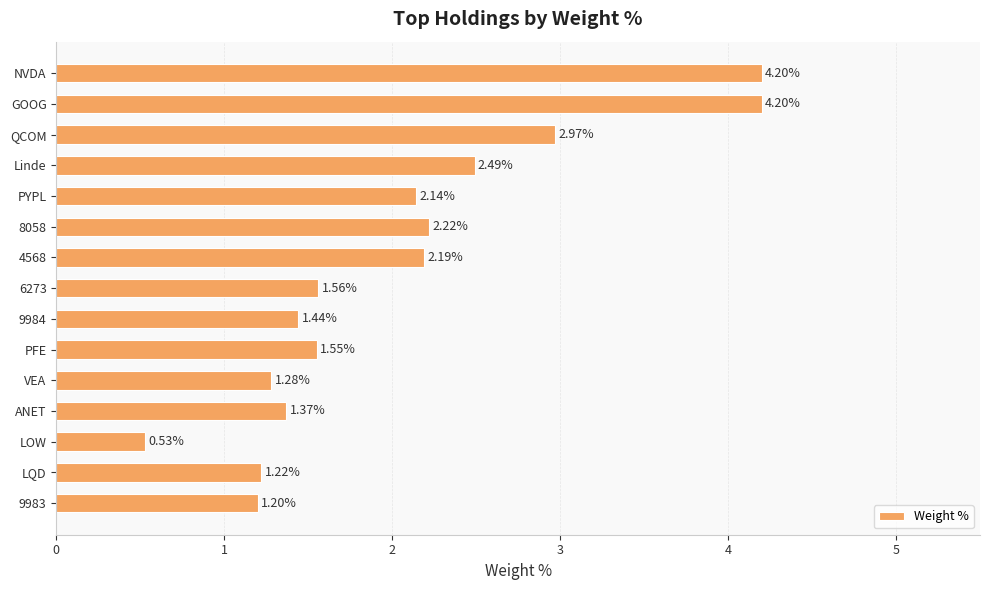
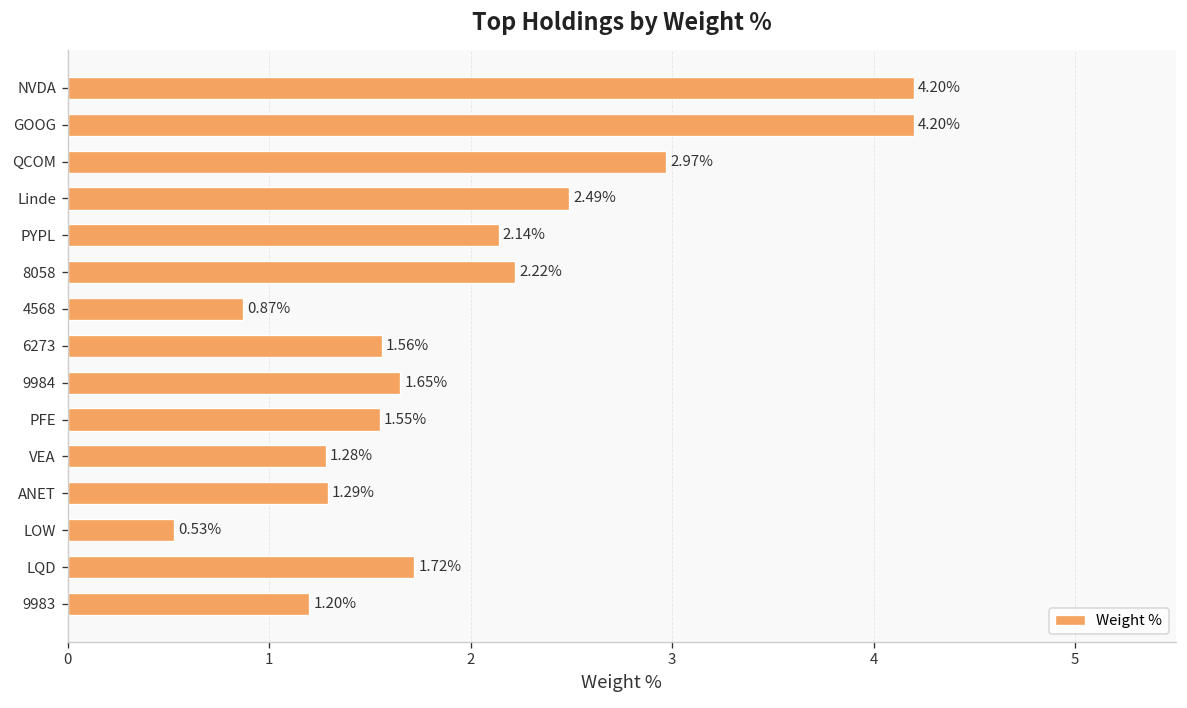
  {
    "NVDA": "4.20%",
    "GOOG": "4.20%",
    "QCOM": "2.97%",
    "Linde": "2.49%",
    "PYPL": "2.14%",
    "8058": "2.22%",
-   "4568": "2.19%",
+   "4568": "0.87%",
    "6273": "1.56%",
-   "9984": "1.44%",
+   "9984": "1.65%",
    "PFE": "1.55%",
    "VEA": "1.28%",
-   "ANET": "1.37%",
+   "ANET": "1.29%",
    "LOW": "0.53%",
-   "LQD": "1.22%",
+   "LQD": "1.72%",
    "9983": "1.20%"
  }
